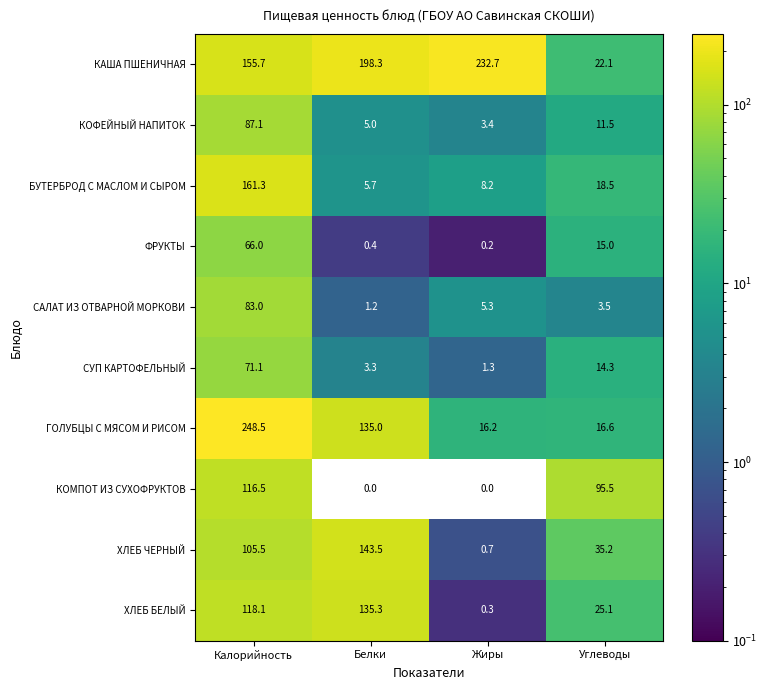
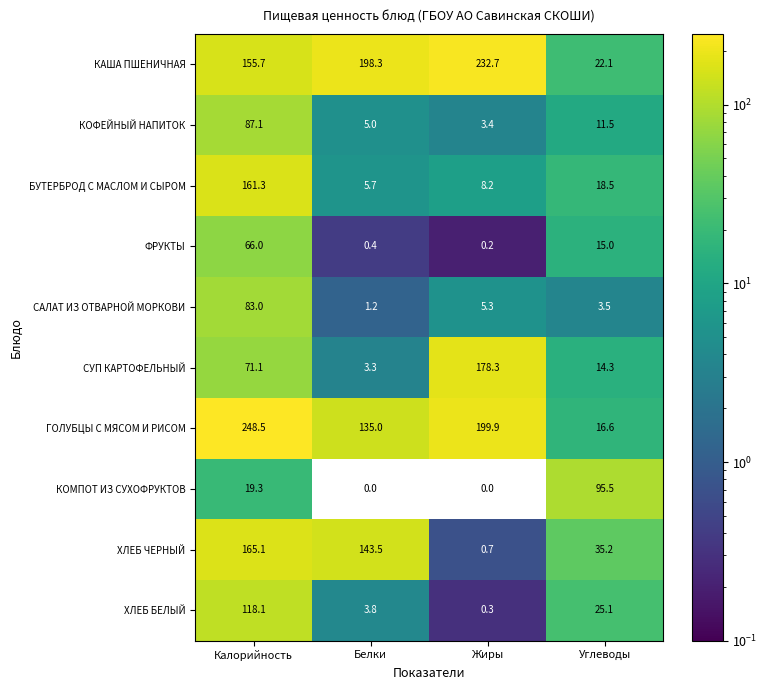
  {
    "КАША ПШЕНИЧНАЯ": {
      "Калорийность": 155.7,
      "Белки": 198.3,
      "Жиры": 232.7,
      "Углеводы": 22.1
    },
    "КОФЕЙНЫЙ НАПИТОК": {
      "Калорийность": 87.1,
      "Белки": 5.0,
      "Жиры": 3.4,
      "Углеводы": 11.5
    },
    "БУТЕРБРОД С МАСЛОМ И СЫРОМ": {
      "Калорийность": 161.3,
      "Белки": 5.7,
      "Жиры": 8.2,
      "Углеводы": 18.5
    },
    "ФРУКТЫ": {
      "Калорийность": 66.0,
      "Белки": 0.4,
      "Жиры": 0.2,
      "Углеводы": 15.0
    },
    "САЛАТ ИЗ ОТВАРНОЙ МОРКОВИ": {
      "Калорийность": 83.0,
      "Белки": 1.2,
      "Жиры": 5.3,
      "Углеводы": 3.5
    },
    "СУП КАРТОФЕЛЬНЫЙ": {
      "Калорийность": 71.1,
      "Белки": 3.3,
-     "Жиры": 1.3,
+     "Жиры": 178.3,
      "Углеводы": 14.3
    },
    "ГОЛУБЦЫ С МЯСОМ И РИСОМ": {
      "Калорийность": 248.5,
      "Белки": 135.0,
-     "Жиры": 16.2,
+     "Жиры": 199.9,
      "Углеводы": 16.6
    },
    "КОМПОТ ИЗ СУХОФРУКТОВ": {
-     "Калорийность": 116.5,
+     "Калорийность": 19.3,
      "Белки": 0.0,
      "Жиры": 0.0,
      "Углеводы": 95.5
    },
    "ХЛЕБ ЧЕРНЫЙ": {
-     "Калорийность": 105.5,
+     "Калорийность": 165.1,
      "Белки": 143.5,
      "Жиры": 0.7,
      "Углеводы": 35.2
    },
    "ХЛЕБ БЕЛЫЙ": {
      "Калорийность": 118.1,
-     "Белки": 135.3,
+     "Белки": 3.8,
      "Жиры": 0.3,
      "Углеводы": 25.1
    }
  }
